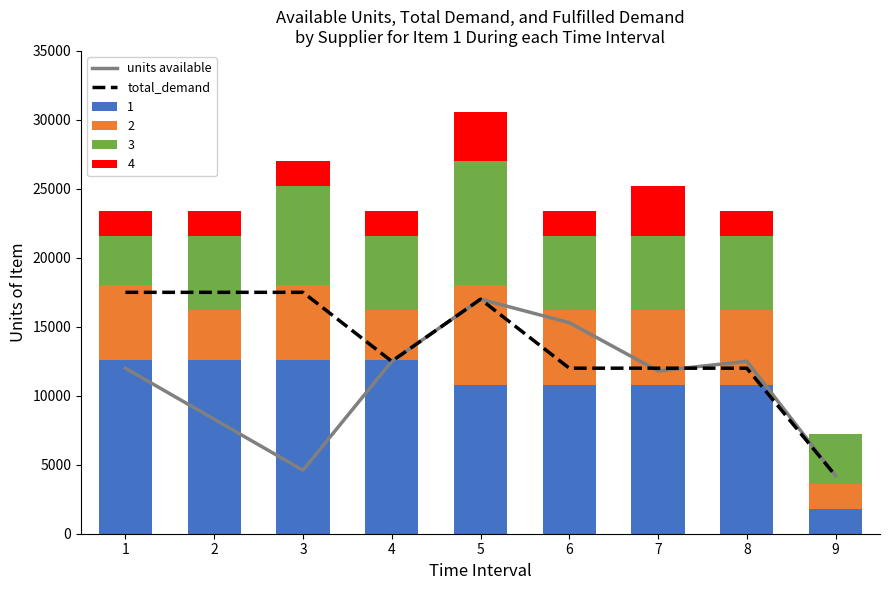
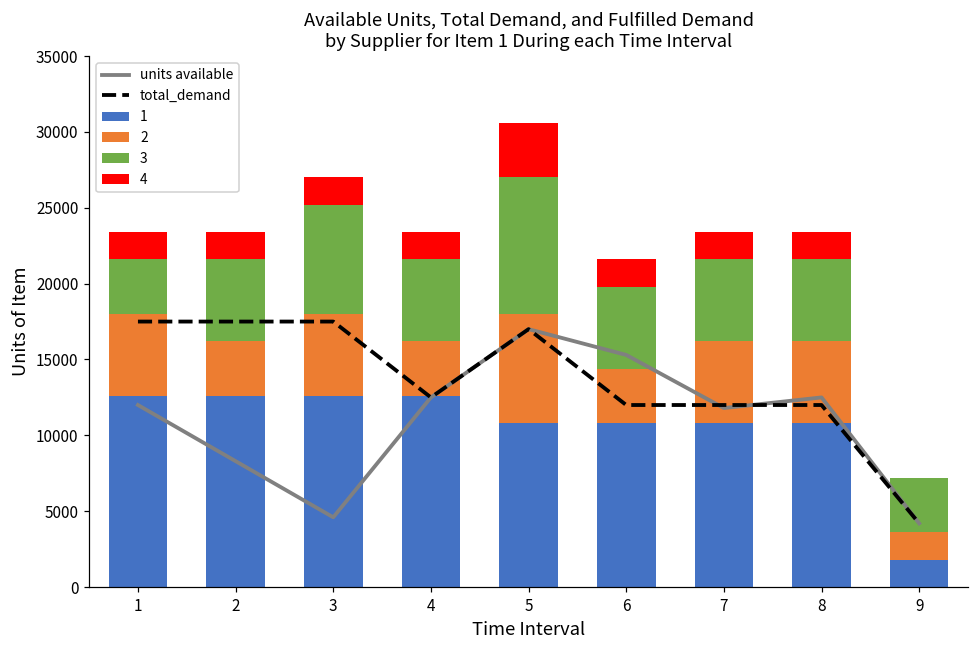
  {
    "units available": {
      "1": 12000,
      "2": 8300,
      "3": 4600,
      "6": 15300,
      "7": 11800,
      "8": 12500
    },
    "1": {
      "1": 12600,
      "2": 12600,
      "3": 12600,
      "4": 12600,
      "5": 10800,
      "6": 10800,
      "7": 10800,
      "8": 10800,
      "9": 1800
    },
    "total_demand": {
      "1": 17500,
      "2": 17500,
      "3": 17500,
      "6": 12000,
      "7": 12000,
      "8": 12000
    },
    "2": {
      "1": 5400,
      "2": 3600,
      "3": 5400,
      "4": 3600,
      "5": 7200,
-     "6": 5400,
+     "6": 3600,
      "7": 5400,
      "8": 5400,
      "9": 1800
    },
    "3": {
      "1": 3600,
      "2": 5400,
      "3": 7200,
      "4": 5400,
      "5": 9000,
      "6": 5400,
      "7": 5400,
      "8": 5400,
      "9": 3600
    },
    "4": {
      "1": 1800,
      "2": 1800,
      "3": 1800,
      "4": 1800,
      "5": 3600,
      "6": 1800,
-     "7": 3600,
+     "7": 1800,
      "8": 1800,
      "9": 0
    }
  }
